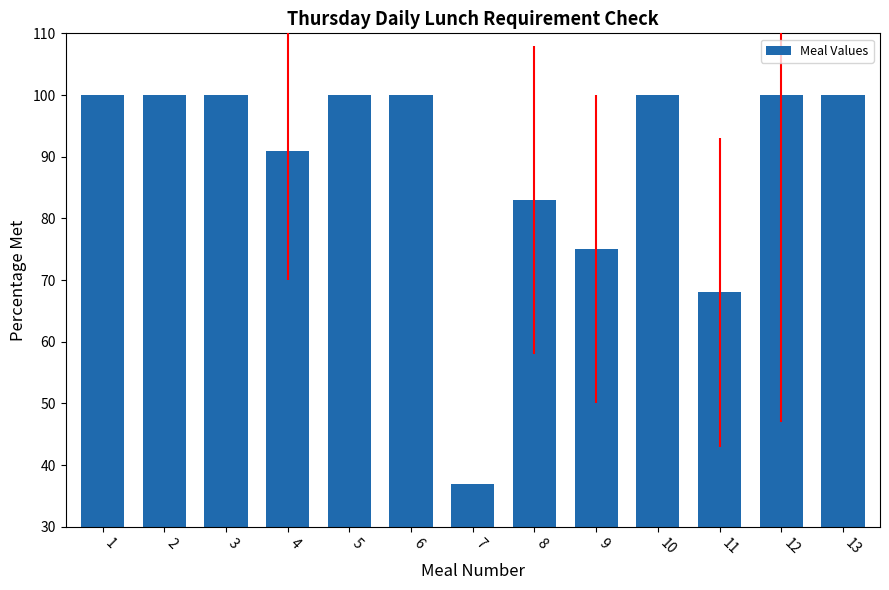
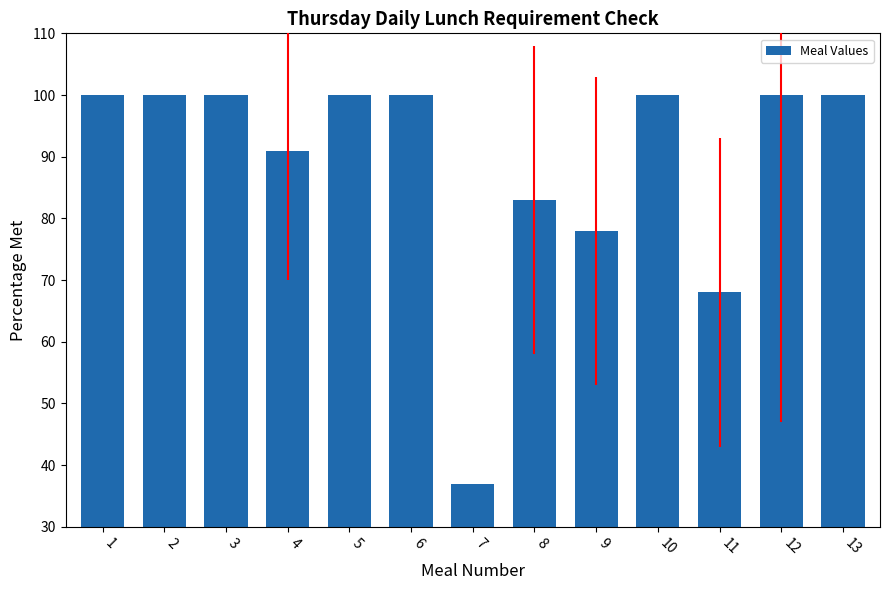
  {
    "1": 100,
    "2": 100,
    "3": 100,
    "4": 91,
    "5": 100,
    "6": 100,
    "7": 37,
    "8": 83,
-   "9": 75,
+   "9": 78,
    "10": 100,
    "11": 68,
    "12": 100,
    "13": 100
  }
